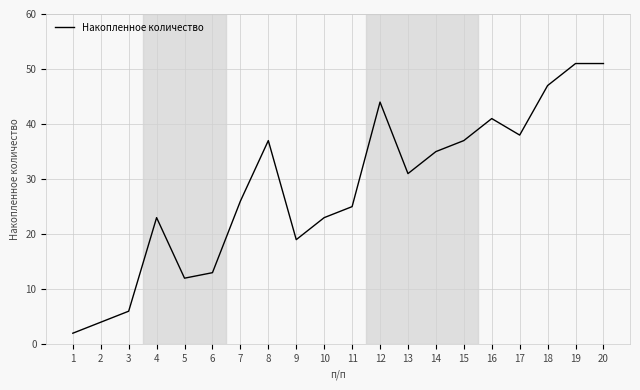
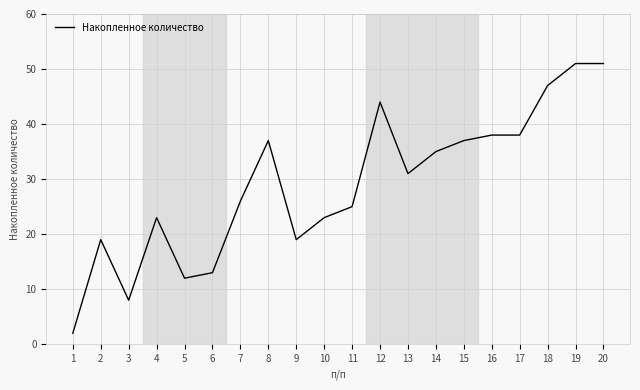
  {
    "1": 2,
-   "2": 4,
-   "3": 6,
+   "2": 19,
+   "3": 8,
    "4": 23,
    "5": 12,
    "6": 13,
    "7": 26,
    "8": 37,
    "9": 19,
    "10": 23,
    "11": 25,
    "12": 44,
    "13": 31,
    "14": 35,
    "15": 37,
-   "16": 41,
+   "16": 38,
    "17": 38,
    "18": 47,
    "19": 51,
    "20": 51
  }
